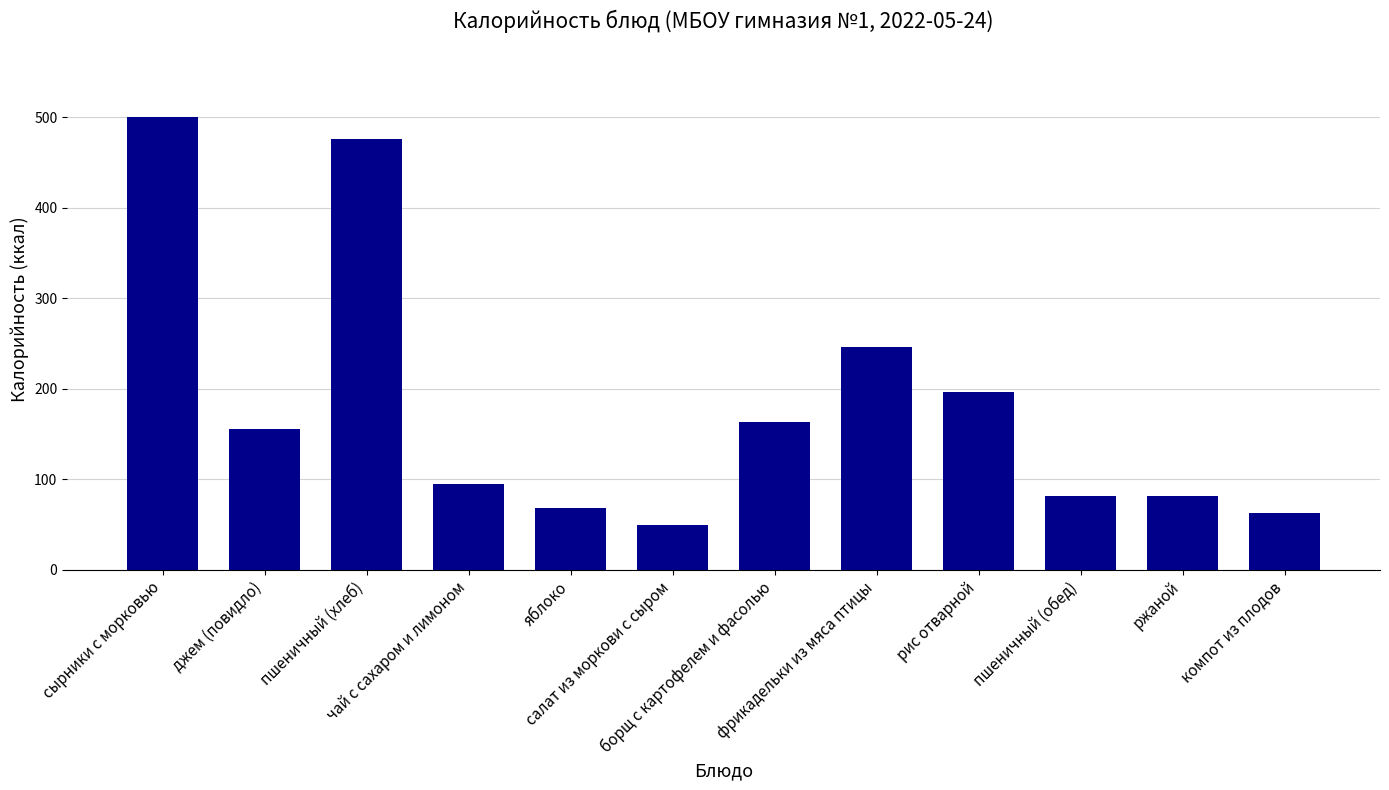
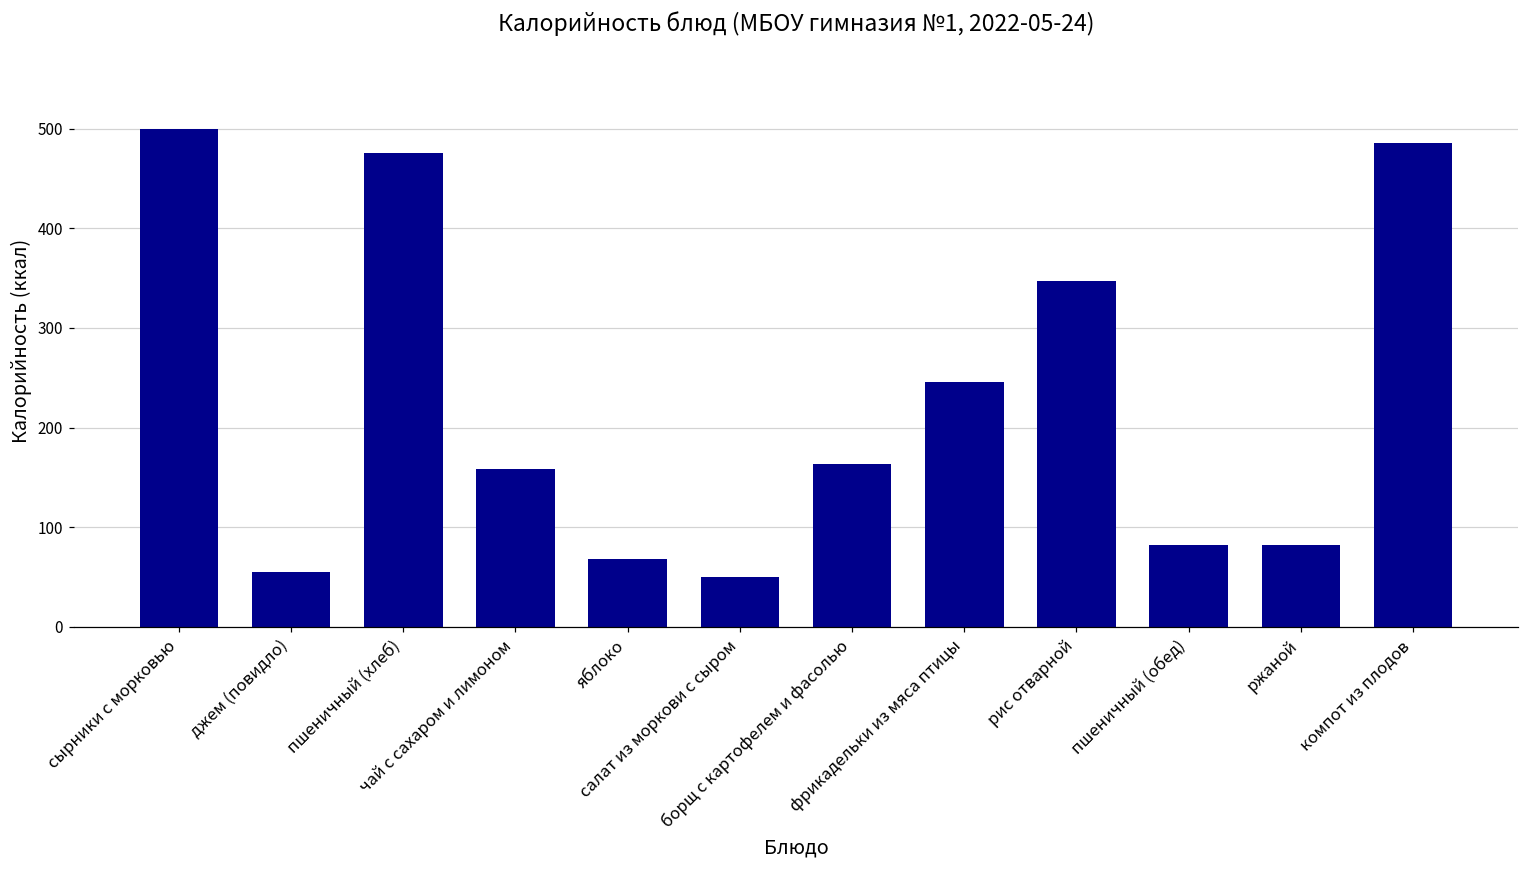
  {
    "сырники с морковью": 500,
-   "джем (повидло)": 160,
+   "джем (повидло)": 60,
    "пшеничный (хлеб)": 480,
-   "чай с сахаром и лимоном": 100,
+   "чай с сахаром и лимоном": 160,
    "яблоко": 70,
    "салат из моркови с сыром": 50,
    "борщ с картофелем и фасолью": 160,
    "фрикадельки из мяса птицы": 250,
-   "рис отварной": 200,
+   "рис отварной": 350,
    "пшеничный (обед)": 80,
    "ржаной": 80,
-   "компот из плодов": 60
+   "компот из плодов": 490
  }
